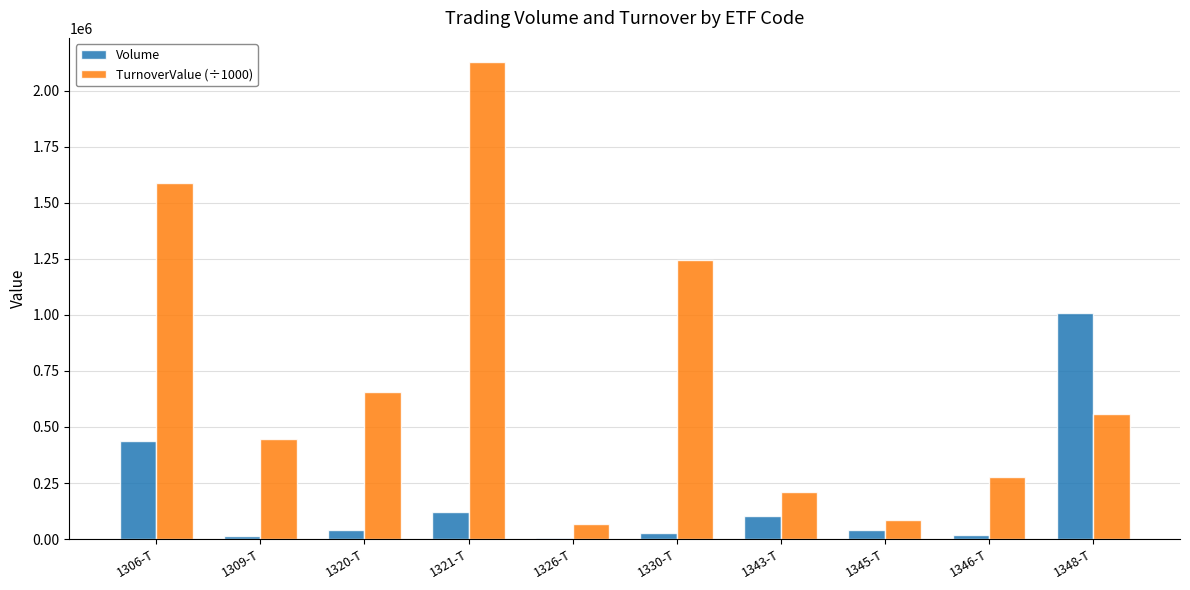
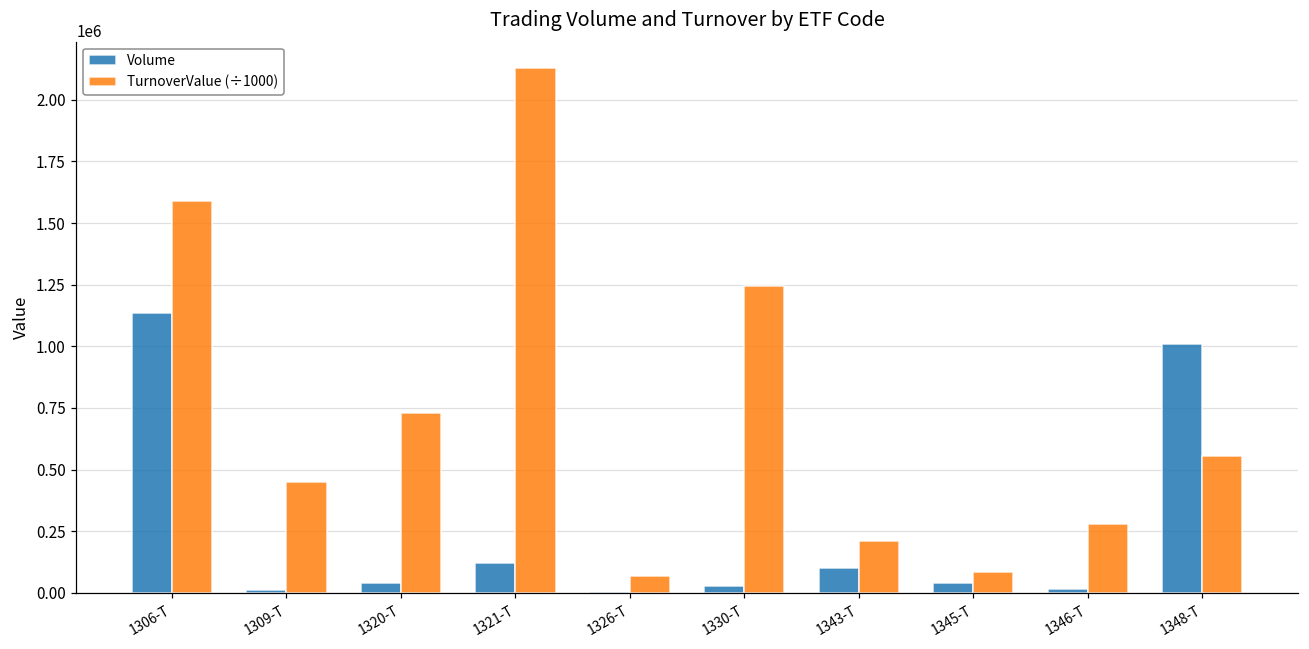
  {
    "Volume": {
-     "1306-T": 440000,
+     "1306-T": 1130000,
      "1309-T": 10000,
      "1320-T": 40000,
      "1321-T": 120000,
      "1330-T": 30000,
      "1343-T": 100000,
      "1345-T": 40000,
      "1346-T": 20000,
      "1348-T": 1010000
    },
    "TurnoverValue (÷1000)": {
      "1306-T": 1590000,
      "1309-T": 450000,
-     "1320-T": 650000,
+     "1320-T": 730000,
      "1321-T": 2130000,
      "1326-T": 70000,
      "1330-T": 1240000,
      "1343-T": 210000,
      "1345-T": 80000,
      "1346-T": 280000,
      "1348-T": 560000
    }
  }
